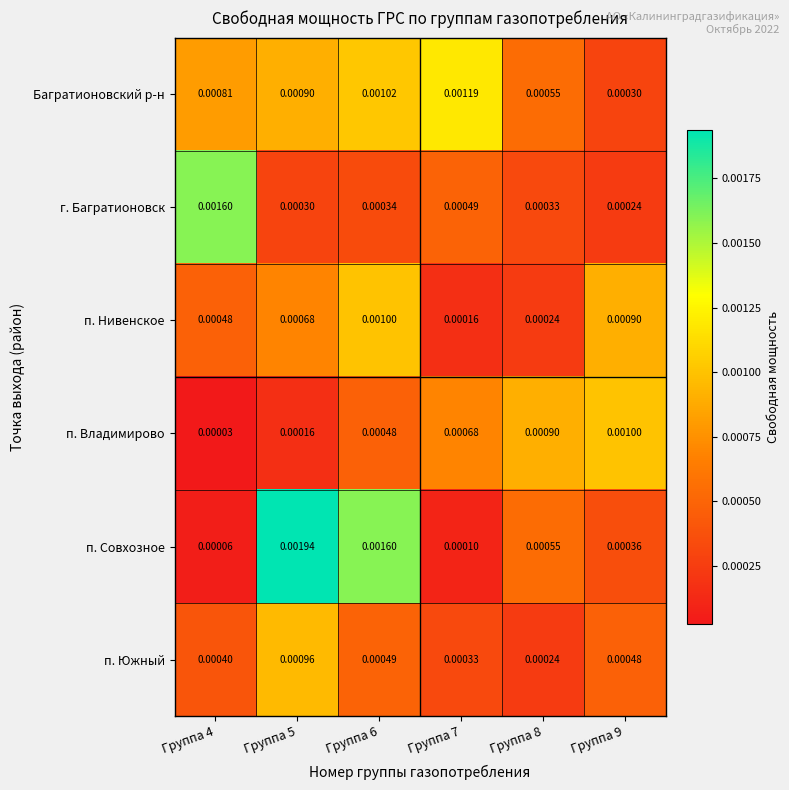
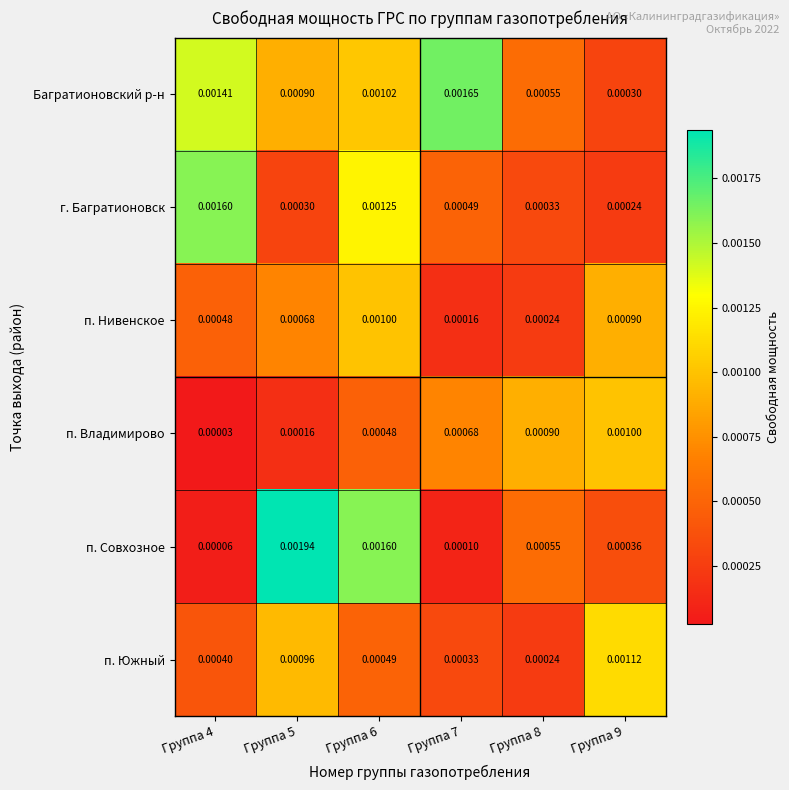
  {
    "Багратионовский р-н": {
-     "Группа 4": 0.00081,
+     "Группа 4": 0.00141,
      "Группа 5": 0.00090,
      "Группа 6": 0.00102,
-     "Группа 7": 0.00119,
+     "Группа 7": 0.00165,
      "Группа 8": 0.00055,
      "Группа 9": 0.00030
    },
    "г. Багратионовск": {
      "Группа 4": 0.00160,
      "Группа 5": 0.00030,
-     "Группа 6": 0.00034,
+     "Группа 6": 0.00125,
      "Группа 7": 0.00049,
      "Группа 8": 0.00033,
      "Группа 9": 0.00024
    },
    "п. Нивенское": {
      "Группа 4": 0.00048,
      "Группа 5": 0.00068,
      "Группа 6": 0.00100,
      "Группа 7": 0.00016,
      "Группа 8": 0.00024,
      "Группа 9": 0.00090
    },
    "п. Владимирово": {
      "Группа 4": 0.00003,
      "Группа 5": 0.00016,
      "Группа 6": 0.00048,
      "Группа 7": 0.00068,
      "Группа 8": 0.00090,
      "Группа 9": 0.00100
    },
    "п. Совхозное": {
      "Группа 4": 0.00006,
      "Группа 5": 0.00194,
      "Группа 6": 0.00160,
      "Группа 7": 0.00010,
      "Группа 8": 0.00055,
      "Группа 9": 0.00036
    },
    "п. Южный": {
      "Группа 4": 0.00040,
      "Группа 5": 0.00096,
      "Группа 6": 0.00049,
      "Группа 7": 0.00033,
      "Группа 8": 0.00024,
-     "Группа 9": 0.00048
+     "Группа 9": 0.00112
    }
  }
